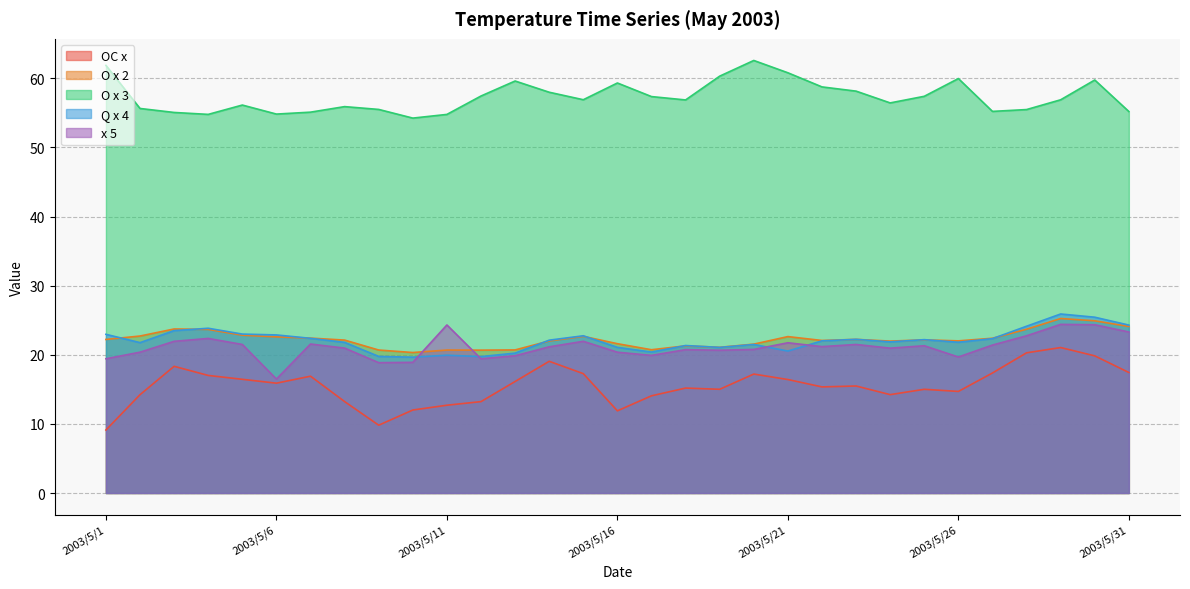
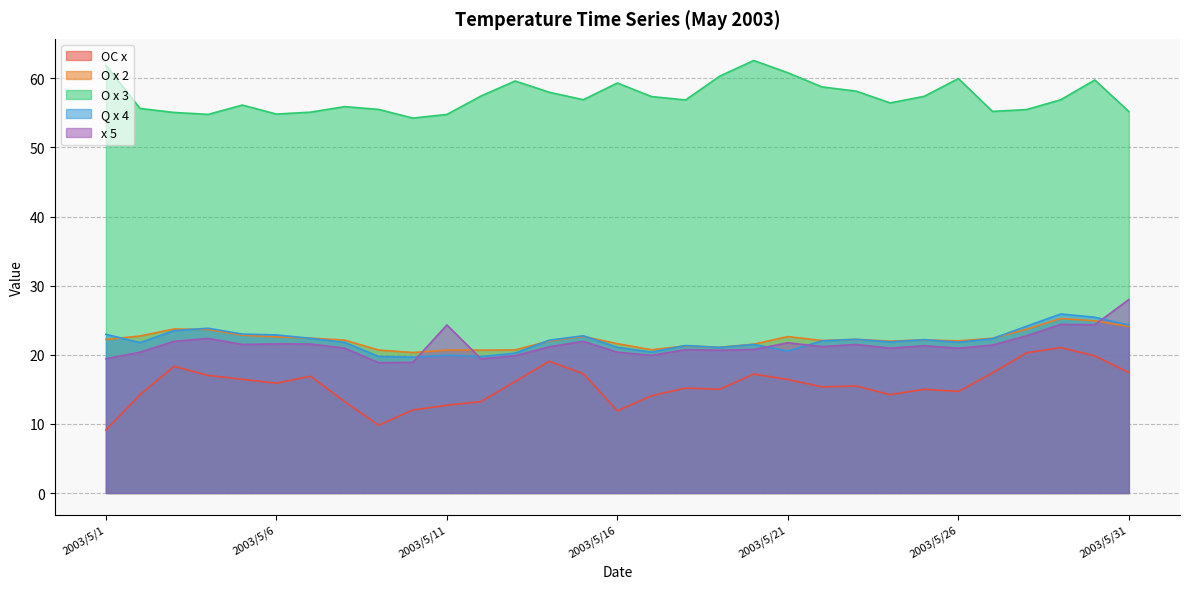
  {
    "O x 3": {
      "2003/5/6": 55,
      "2003/5/11": 55,
      "2003/5/16": 59,
      "2003/5/21": 61,
      "2003/5/26": 60,
      "2003/5/31": 55
    },
    "Q x 4": {
      "2003/5/1": 23,
      "2003/5/11": 20,
      "2003/5/16": 21,
      "2003/5/21": 21
    },
    "x 5": {
      "2003/5/1": 19,
-     "2003/5/6": 16,
+     "2003/5/6": 22,
      "2003/5/11": 24,
      "2003/5/16": 20,
      "2003/5/21": 22,
-     "2003/5/26": 20,
-     "2003/5/31": 23
+     "2003/5/26": 21,
+     "2003/5/31": 28
    }
  }
